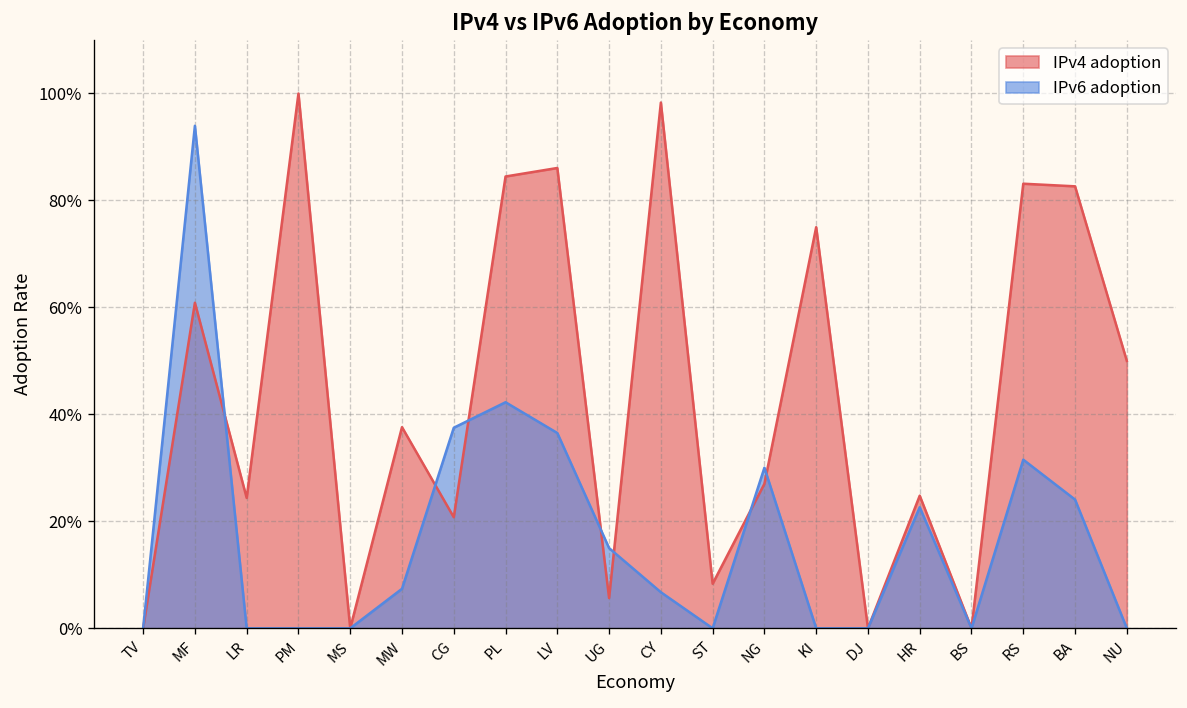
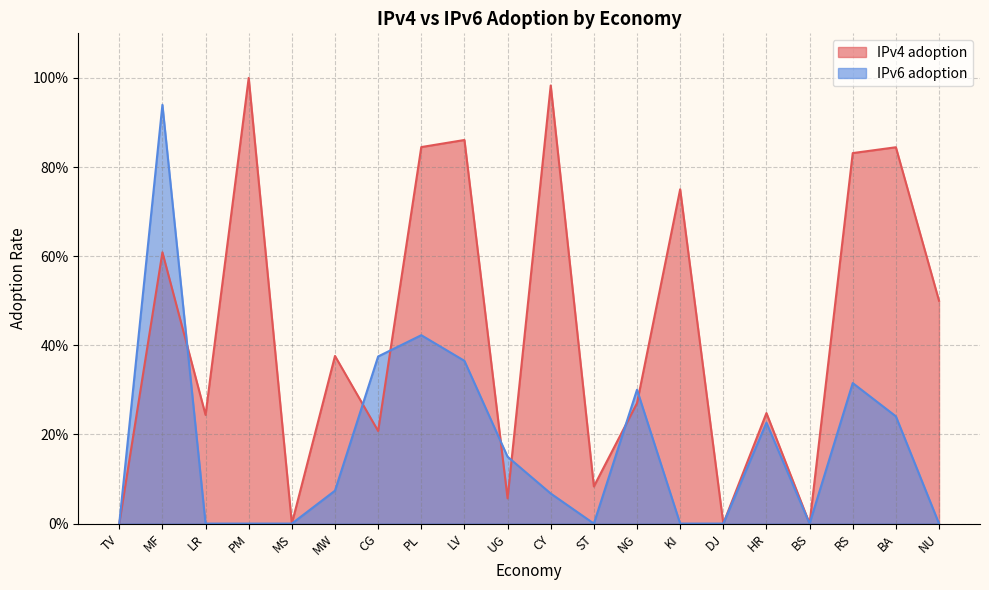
  {
    "IPv4 adoption": {
      "MF": "61%",
      "LR": "24%",
      "PM": "100%",
      "MW": "38%",
      "CG": "21%",
      "PL": "84%",
      "LV": "86%",
      "UG": "6%",
      "CY": "98%",
      "ST": "8%",
      "NG": "27%",
      "KI": "75%",
      "HR": "25%",
      "RS": "83%",
-     "BA": "83%",
+     "BA": "84%",
      "NU": "50%"
    },
    "IPv6 adoption": {
      "MF": "94%",
      "LR": "0%",
      "PM": "0%",
      "MW": "7%",
      "CG": "38%",
      "PL": "42%",
      "LV": "37%",
      "UG": "15%",
      "CY": "7%",
      "ST": "0%",
      "NG": "30%",
      "KI": "0%",
      "HR": "23%",
      "RS": "32%",
      "BA": "24%",
      "NU": "0%"
    }
  }
